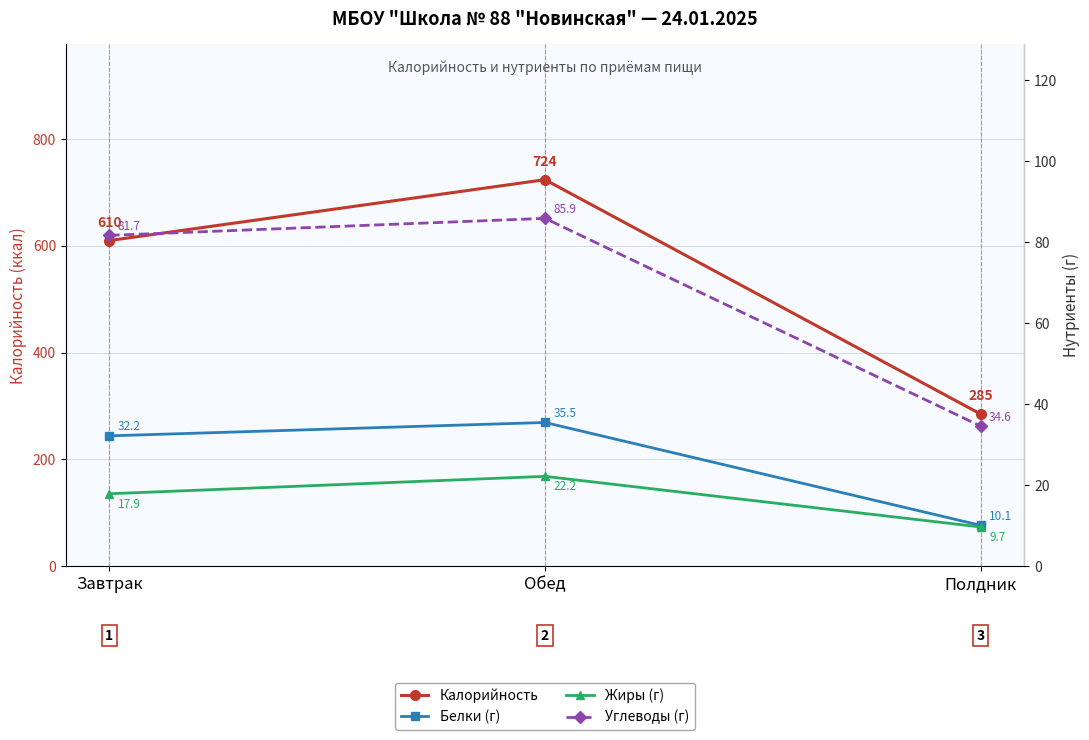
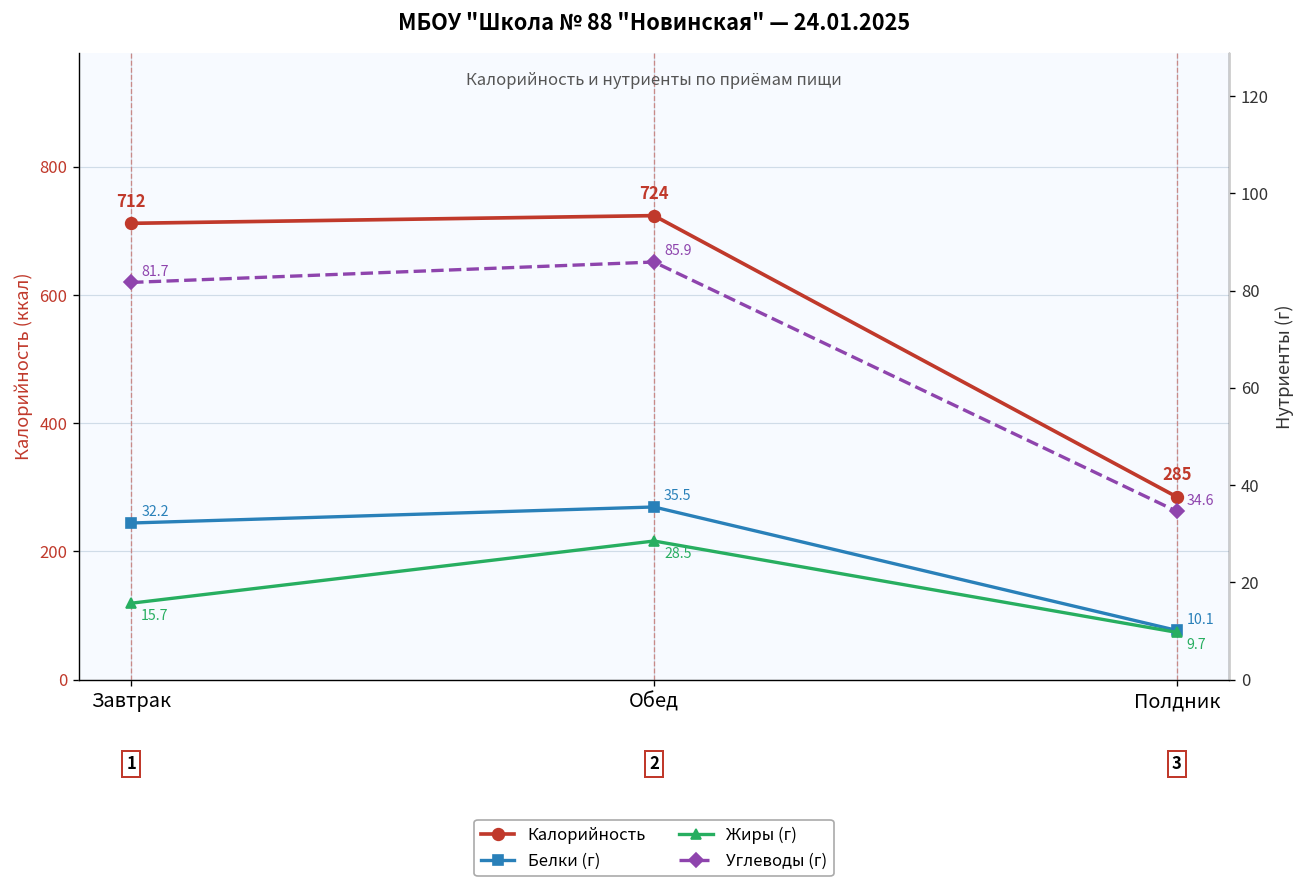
  {
    "Калорийность": {
-     "Завтрак": 610,
+     "Завтрак": 712,
      "Обед": 724,
      "Полдник": 285
    },
    "Белки (г)": {
      "Завтрак": 32.2,
      "Обед": 35.5
    },
    "Жиры (г)": {
-     "Завтрак": 17.9,
-     "Обед": 22.2
+     "Завтрак": 15.7,
+     "Обед": 28.5
    },
    "Углеводы (г)": {
      "Завтрак": 81.7,
      "Обед": 85.9,
      "Полдник": 34.6
    }
  }
